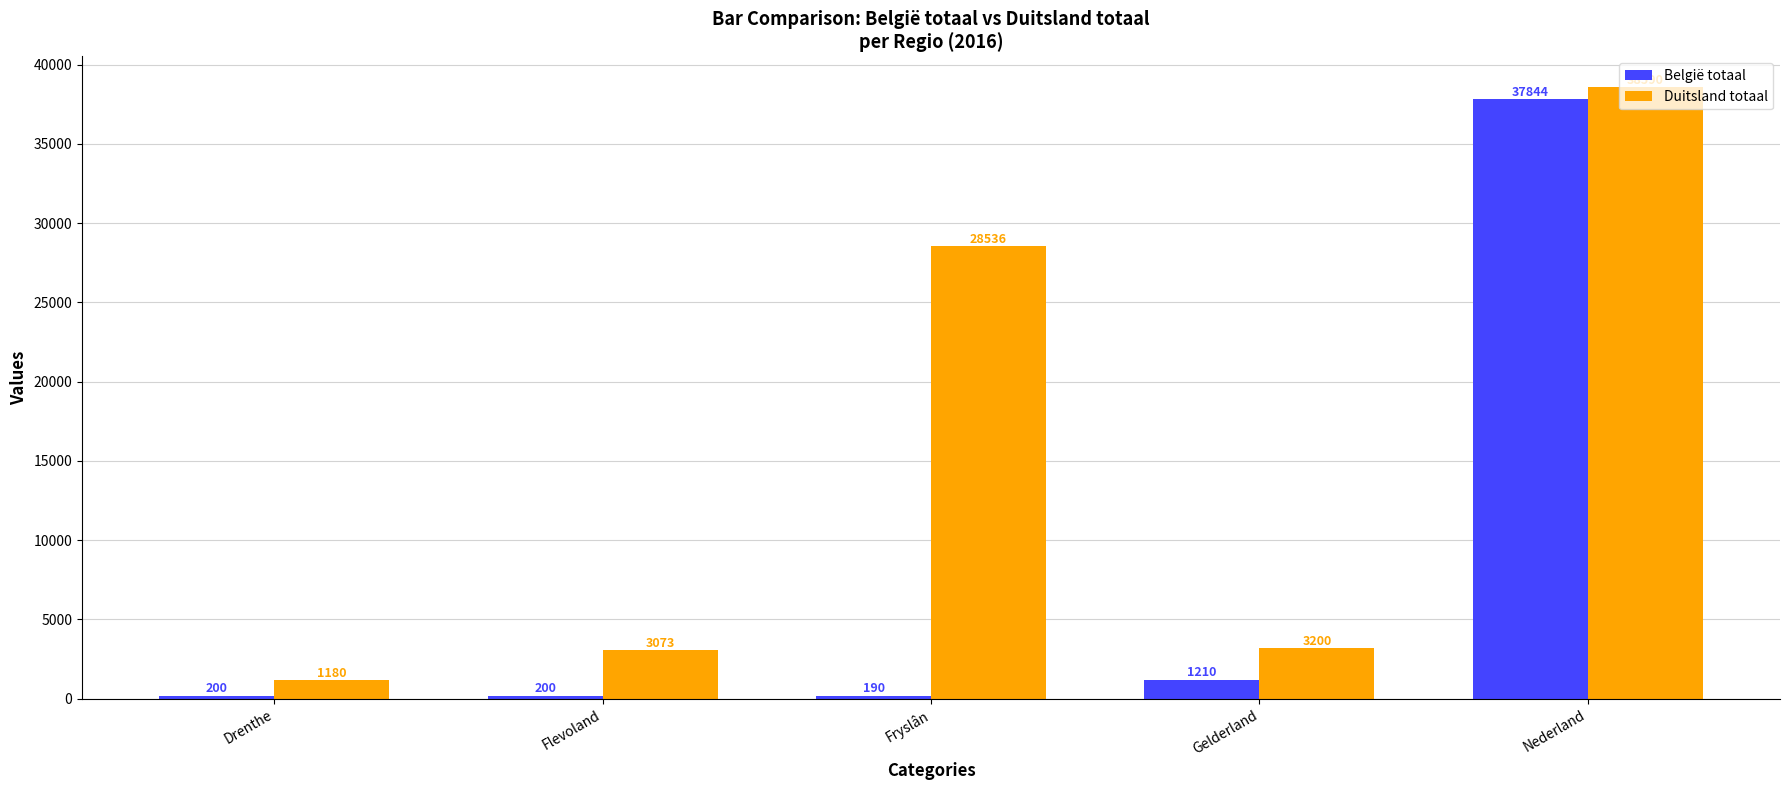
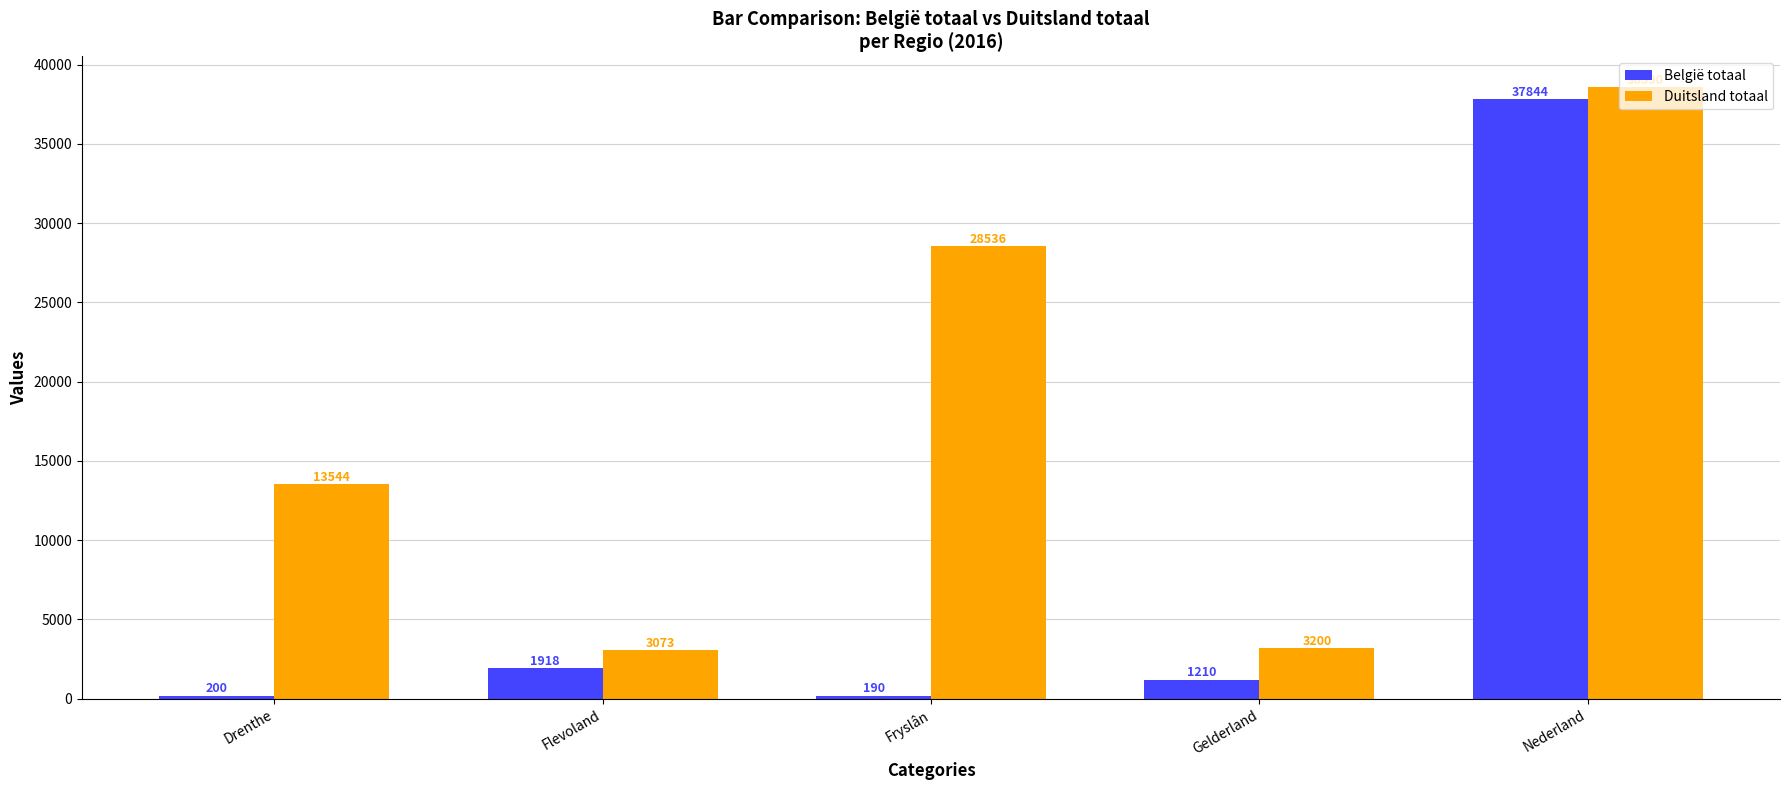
  {
    "België totaal": {
      "Drenthe": 200,
-     "Flevoland": 200,
+     "Flevoland": 1918,
      "Fryslân": 190,
      "Gelderland": 1210,
      "Nederland": 37844
    },
    "Duitsland totaal": {
-     "Drenthe": 1180,
+     "Drenthe": 13544,
      "Flevoland": 3073,
      "Fryslân": 28536,
      "Gelderland": 3200
    }
  }
